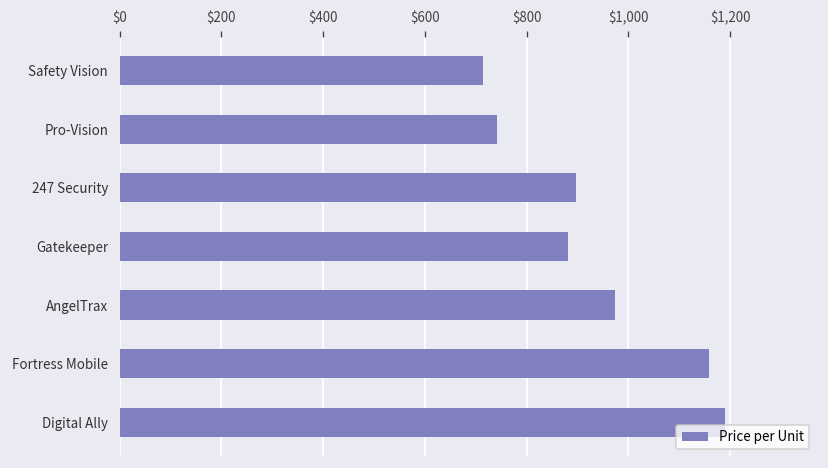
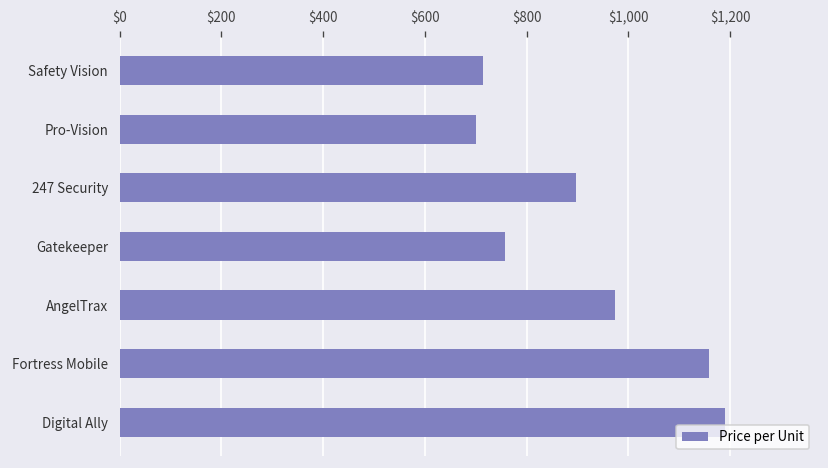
  {
    "Safety Vision": "$720",
-   "Pro-Vision": "$740",
+   "Pro-Vision": "$700",
    "247 Security": "$900",
-   "Gatekeeper": "$880",
+   "Gatekeeper": "$760",
    "AngelTrax": "$970",
    "Fortress Mobile": "$1,160",
    "Digital Ally": "$1,190"
  }
